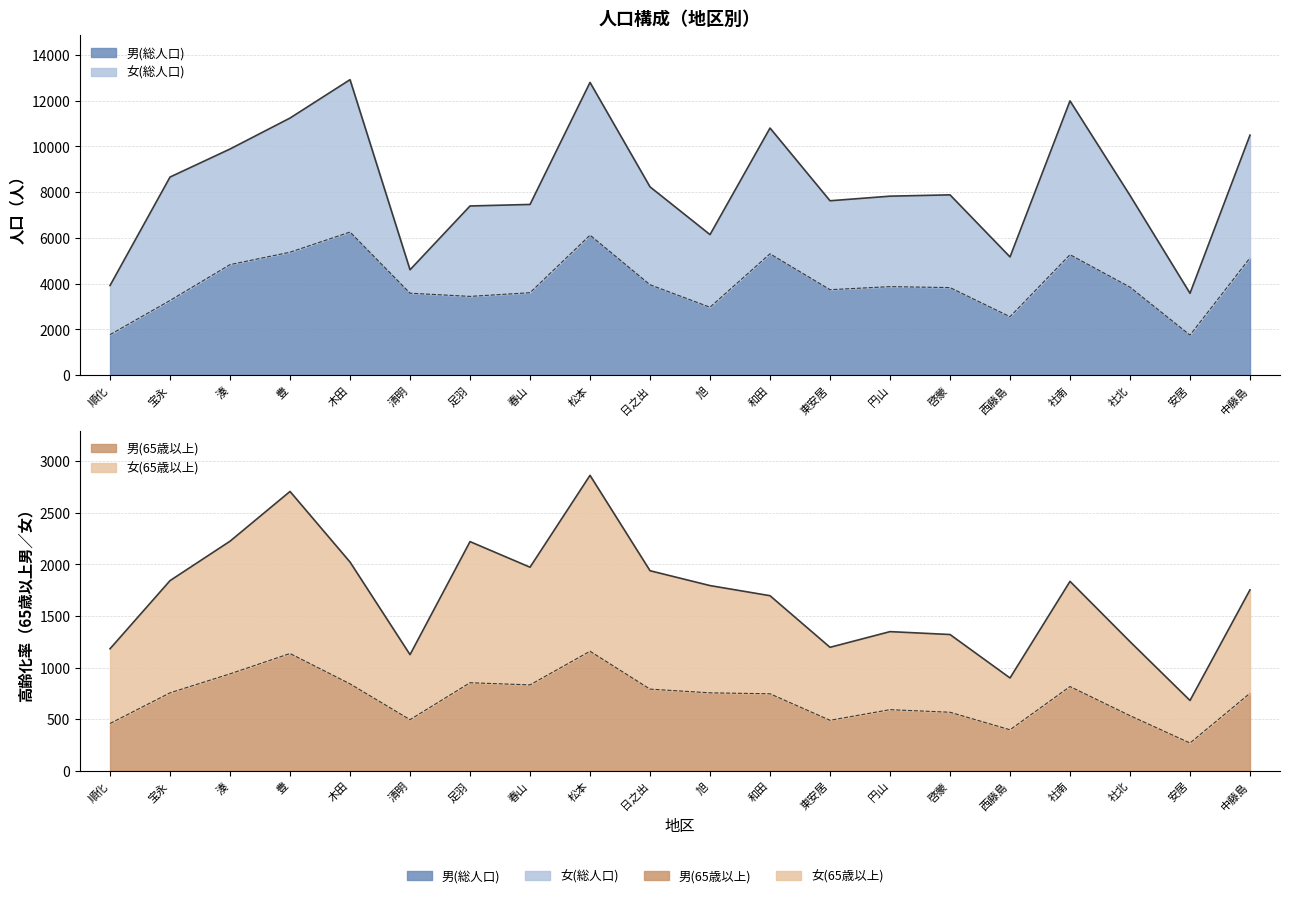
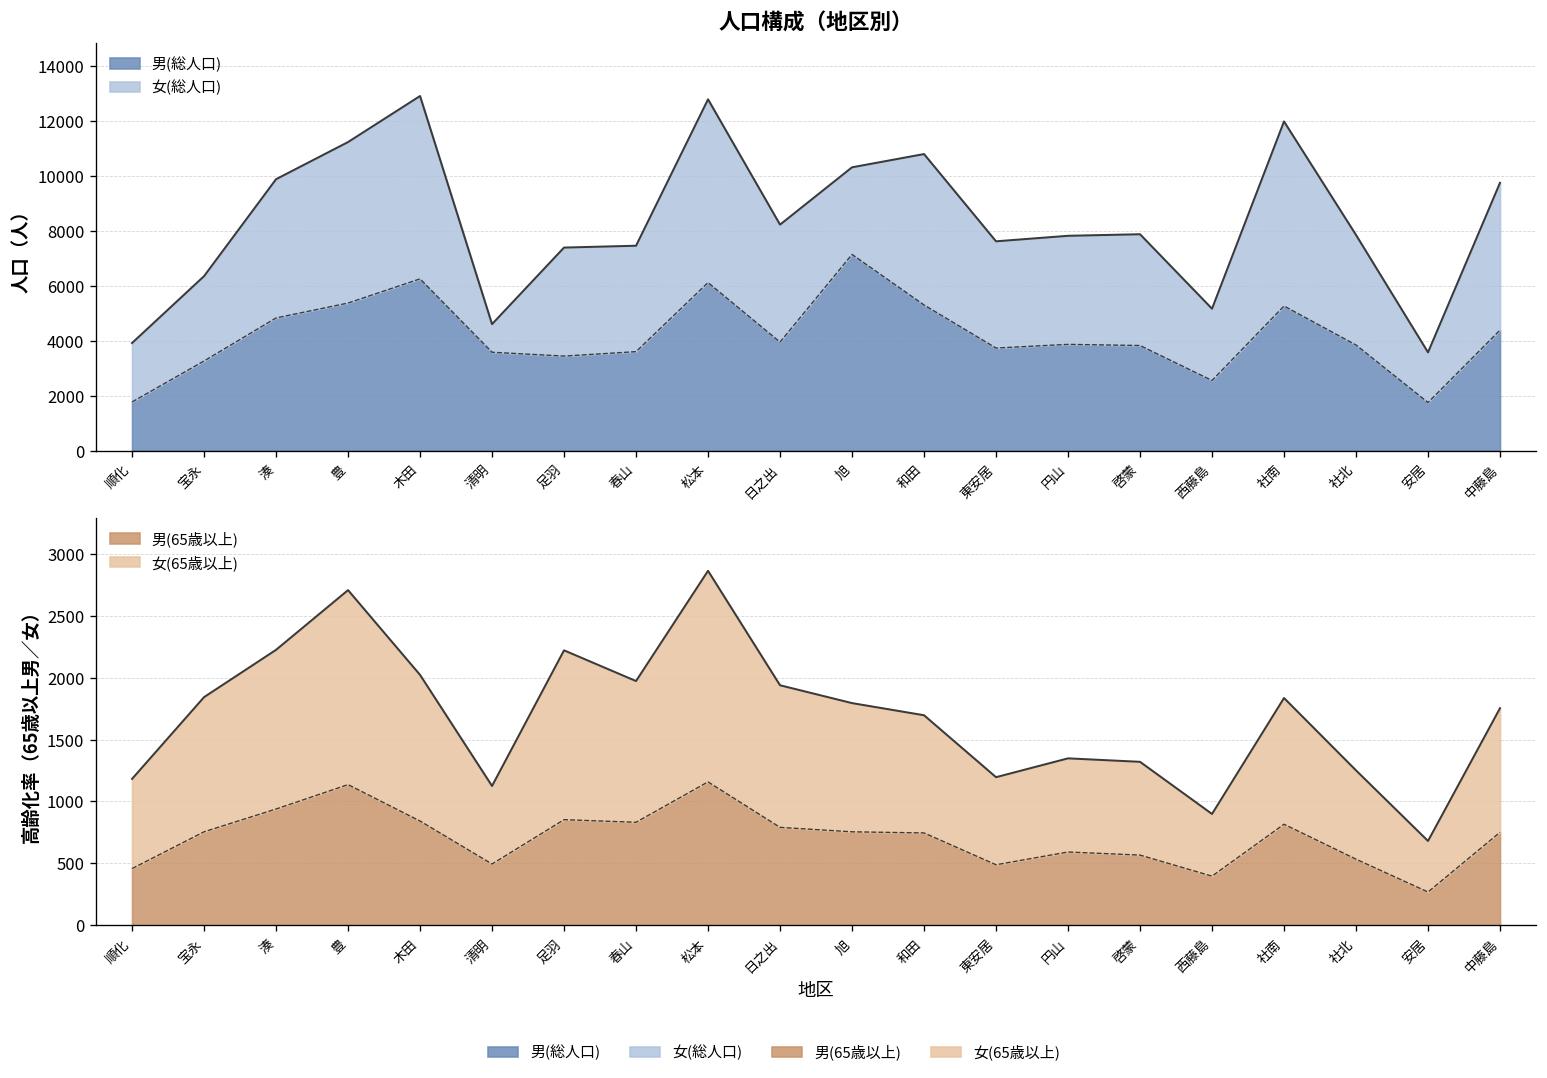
  {
    "人口構成（地区別）": {
      "男(総人口)": {
        "順化": 1800,
        "宝永": 3300,
        "湊": 4800,
        "豊": 5400,
        "木田": 6300,
        "清明": 3600,
        "足羽": 3400,
        "春山": 3600,
        "松本": 6100,
        "日之出": 4000,
-       "旭": 3000,
+       "旭": 7100,
        "和田": 5300,
        "東安居": 3700,
        "円山": 3900,
        "啓蒙": 3800,
        "西藤島": 2600,
        "社南": 5300,
        "社北": 3800,
        "安居": 1700,
-       "中藤島": 5100
+       "中藤島": 4400
      },
      "女(総人口)": {
        "順化": 2100,
-       "宝永": 5400,
+       "宝永": 3100,
        "湊": 5100,
        "豊": 5900,
        "木田": 6700,
        "清明": 1000,
        "足羽": 4000,
        "春山": 3900,
        "松本": 6700,
        "日之出": 4300,
        "旭": 3200,
        "和田": 5500,
        "東安居": 3900,
        "円山": 4000,
        "啓蒙": 4100,
        "西藤島": 2600,
        "社南": 6700,
        "社北": 4000,
        "安居": 1800,
        "中藤島": 5400
      }
    }
  }
